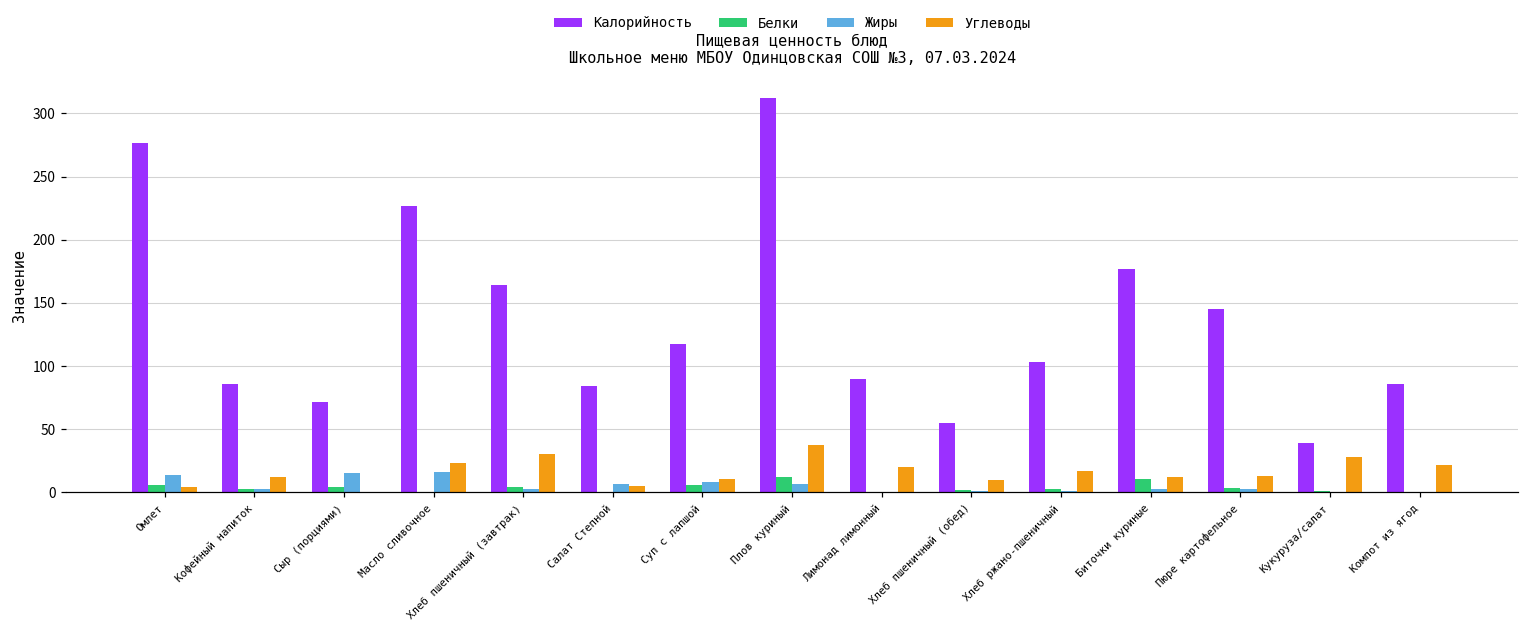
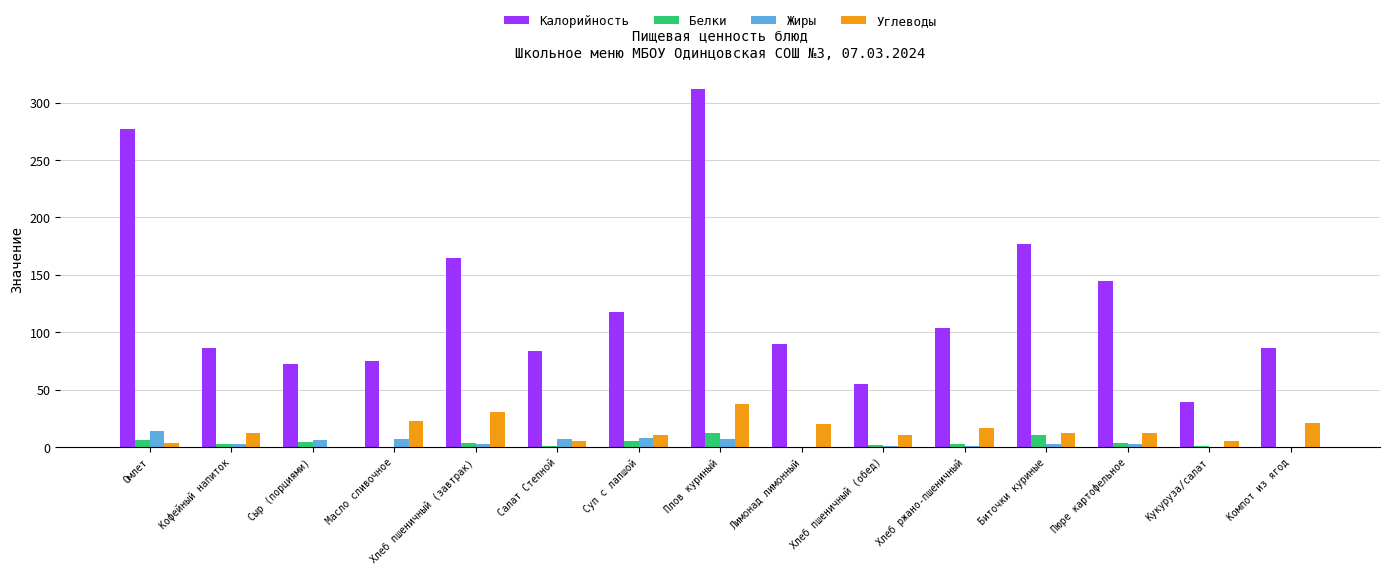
  {
    "Калорийность": {
      "Омлет": 277,
      "Кофейный напиток": 86,
      "Сыр (порциями)": 72,
-     "Масло сливочное": 227,
+     "Масло сливочное": 75,
      "Хлеб пшеничный (завтрак)": 164,
      "Салат Степной": 84,
      "Суп с лапшой": 117,
      "Плов куриный": 312,
      "Лимонад лимонный": 90,
      "Хлеб пшеничный (обед)": 55,
      "Хлеб ржано-пшеничный": 104,
      "Биточки куриные": 177,
      "Пюре картофельное": 145,
      "Кукуруза/салат": 39,
      "Компот из ягод": 86
    },
    "Белки": {
      "Омлет": 6,
      "Кофейный напиток": 3,
      "Сыр (порциями)": 5,
      "Хлеб пшеничный (завтрак)": 4,
      "Суп с лапшой": 6,
      "Плов куриный": 12,
      "Хлеб ржано-пшеничный": 3,
      "Биточки куриные": 11,
      "Пюре картофельное": 3
    },
    "Жиры": {
      "Омлет": 14,
      "Кофейный напиток": 3,
-     "Сыр (порциями)": 15,
-     "Масло сливочное": 16,
+     "Сыр (порциями)": 6,
+     "Масло сливочное": 7,
      "Хлеб пшеничный (завтрак)": 3,
      "Салат Степной": 7,
      "Суп с лапшой": 8,
      "Плов куриный": 7,
      "Лимонад лимонный": 0,
      "Биточки куриные": 3,
      "Пюре картофельное": 3,
      "Кукуруза/салат": 0,
      "Компот из ягод": 0
    },
    "Углеводы": {
      "Омлет": 4,
      "Кофейный напиток": 13,
      "Сыр (порциями)": 0,
      "Масло сливочное": 23,
      "Хлеб пшеничный (завтрак)": 31,
      "Салат Степной": 5,
      "Суп с лапшой": 10,
      "Плов куриный": 38,
      "Лимонад лимонный": 20,
      "Хлеб пшеничный (обед)": 10,
      "Хлеб ржано-пшеничный": 17,
      "Биточки куриные": 12,
      "Пюре картофельное": 13,
-     "Кукуруза/салат": 28,
+     "Кукуруза/салат": 6,
      "Компот из ягод": 21
    }
  }
